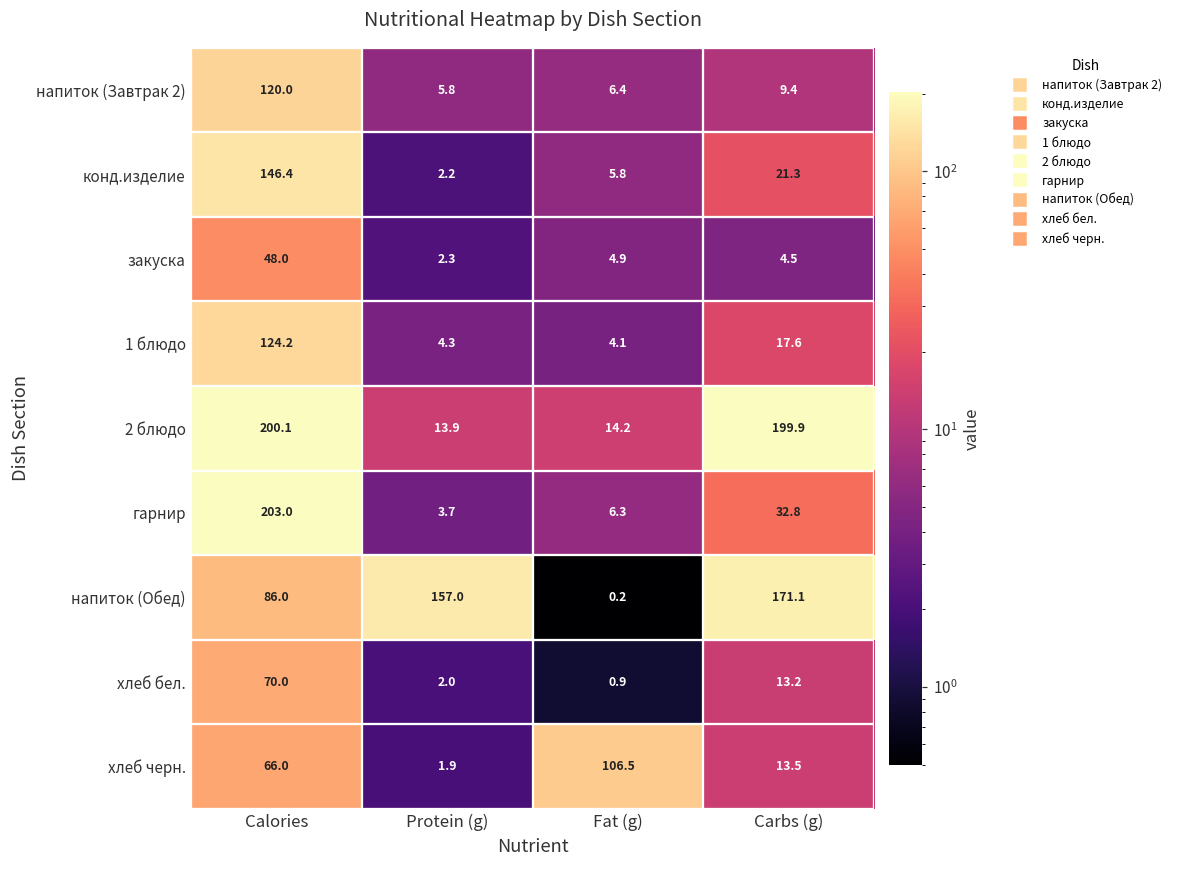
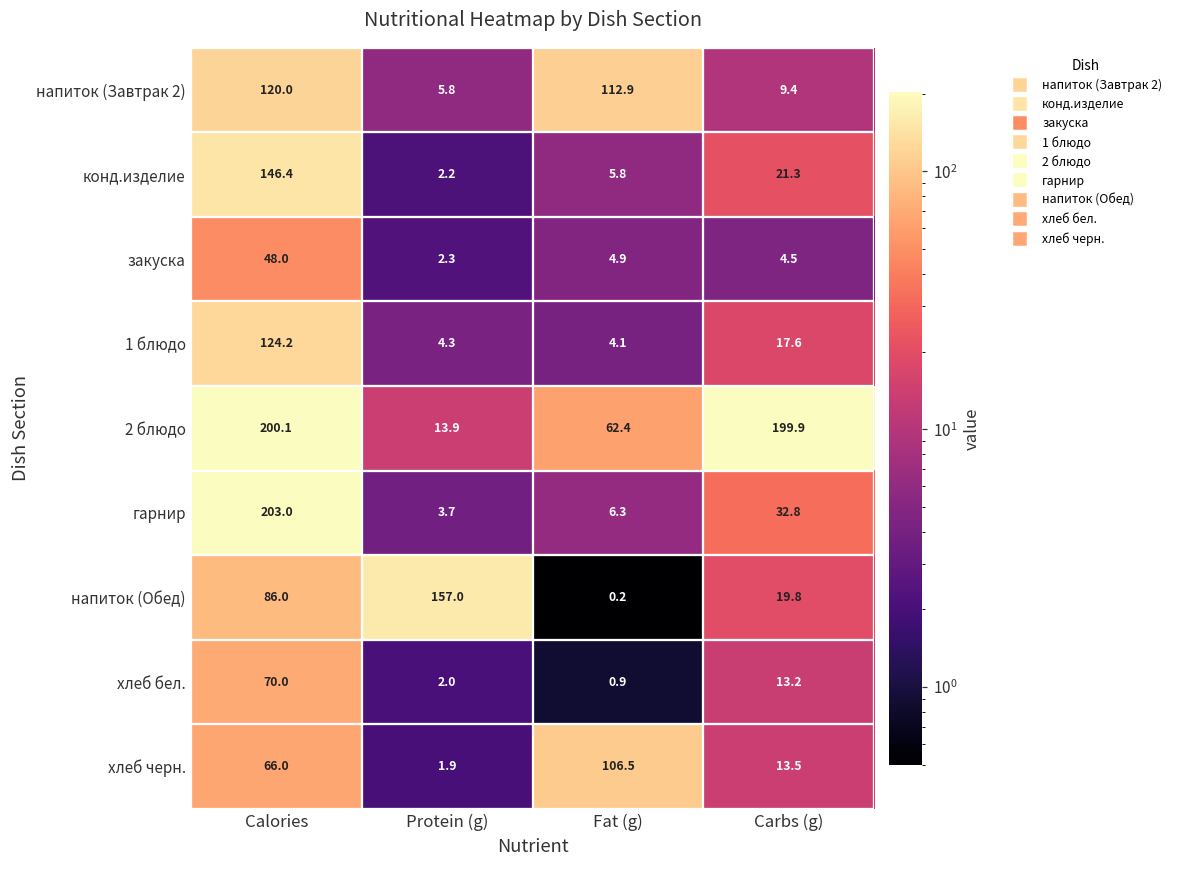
  {
    "напиток (Завтрак 2)": {
      "Calories": 120.0,
      "Protein (g)": 5.8,
-     "Fat (g)": 6.4,
+     "Fat (g)": 112.9,
      "Carbs (g)": 9.4
    },
    "конд.изделие": {
      "Calories": 146.4,
      "Protein (g)": 2.2,
      "Fat (g)": 5.8,
      "Carbs (g)": 21.3
    },
    "закуска": {
      "Calories": 48.0,
      "Protein (g)": 2.3,
      "Fat (g)": 4.9,
      "Carbs (g)": 4.5
    },
    "1 блюдо": {
      "Calories": 124.2,
      "Protein (g)": 4.3,
      "Fat (g)": 4.1,
      "Carbs (g)": 17.6
    },
    "2 блюдо": {
      "Calories": 200.1,
      "Protein (g)": 13.9,
-     "Fat (g)": 14.2,
+     "Fat (g)": 62.4,
      "Carbs (g)": 199.9
    },
    "гарнир": {
      "Calories": 203.0,
      "Protein (g)": 3.7,
      "Fat (g)": 6.3,
      "Carbs (g)": 32.8
    },
    "напиток (Обед)": {
      "Calories": 86.0,
      "Protein (g)": 157.0,
      "Fat (g)": 0.2,
-     "Carbs (g)": 171.1
+     "Carbs (g)": 19.8
    },
    "хлеб бел.": {
      "Calories": 70.0,
      "Protein (g)": 2.0,
      "Fat (g)": 0.9,
      "Carbs (g)": 13.2
    },
    "хлеб черн.": {
      "Calories": 66.0,
      "Protein (g)": 1.9,
      "Fat (g)": 106.5,
      "Carbs (g)": 13.5
    }
  }
